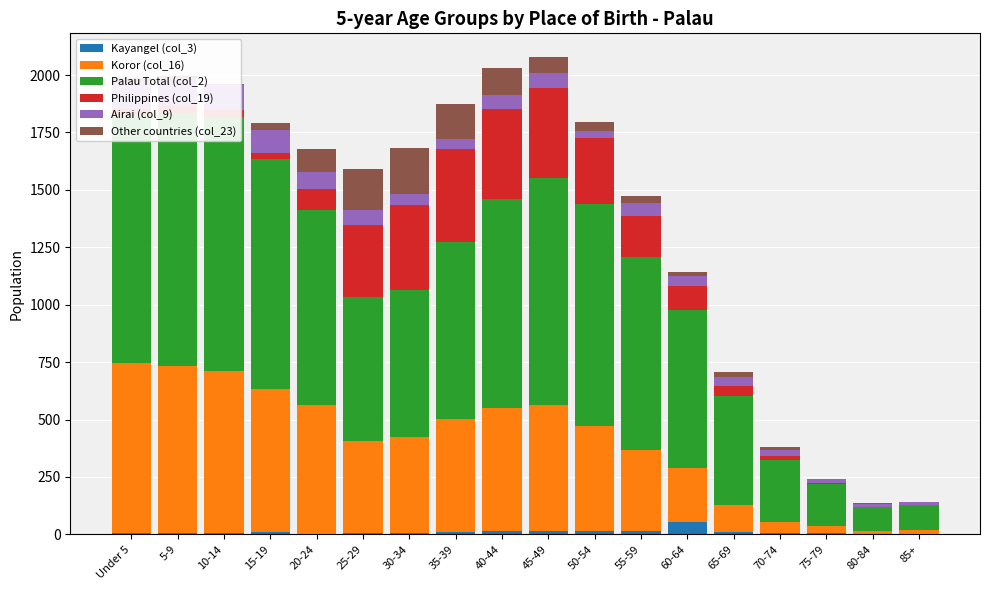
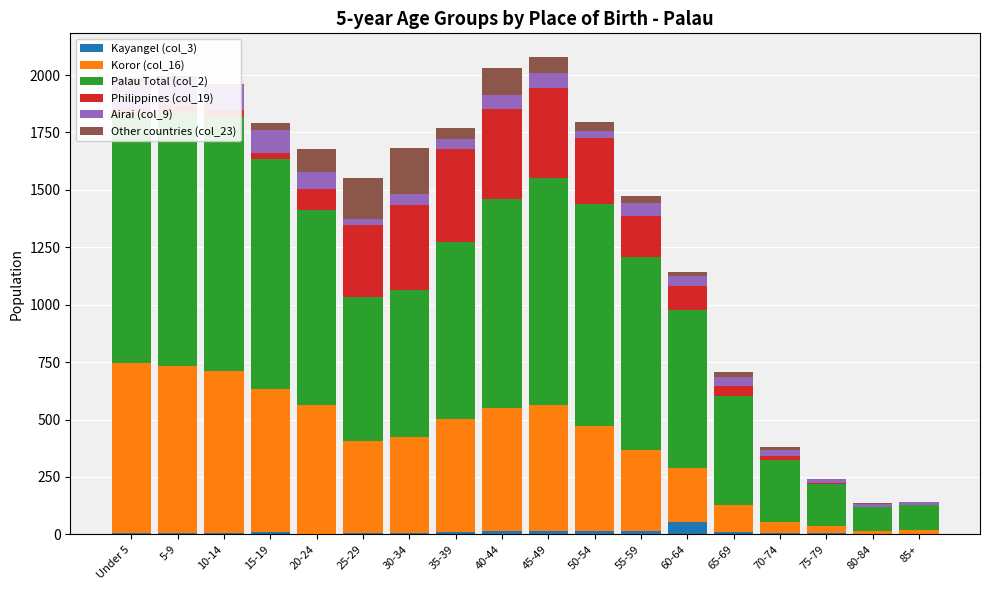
  {
    "Kayangel (col_3)": {
      "40-44": 20,
      "45-49": 10,
      "50-54": 10,
      "55-59": 10,
      "60-64": 50
    },
    "Koror (col_16)": {
      "Under 5": 740,
      "5-9": 730,
      "10-14": 700,
      "15-19": 620,
      "20-24": 560,
      "25-29": 400,
      "30-34": 420,
      "35-39": 490,
      "40-44": 540,
      "45-49": 550,
      "50-54": 460,
      "55-59": 350,
      "60-64": 240,
      "65-69": 120,
      "70-74": 50,
      "75-79": 30,
      "80-84": 10,
      "85+": 20
    },
    "Palau Total (col_2)": {
      "15-19": 1000,
      "20-24": 850,
      "25-29": 630,
      "30-34": 640,
      "35-39": 770,
      "40-44": 910,
      "45-49": 990,
      "50-54": 970,
      "55-59": 840,
      "60-64": 690,
      "65-69": 470,
      "70-74": 270,
      "75-79": 180,
      "80-84": 100,
      "85+": 110
    },
    "Philippines (col_19)": {
      "15-19": 30,
      "20-24": 90,
      "25-29": 310,
      "30-34": 370,
      "35-39": 400,
      "40-44": 390,
      "45-49": 390,
      "50-54": 290,
      "55-59": 180,
      "60-64": 100,
      "65-69": 40,
      "70-74": 20
    },
    "Airai (col_9)": {
      "15-19": 100,
      "20-24": 80,
-     "25-29": 70,
+     "25-29": 30,
      "30-34": 50,
      "35-39": 50,
      "40-44": 60,
      "45-49": 70,
      "50-54": 30,
      "55-59": 60,
      "60-64": 50,
      "65-69": 40,
      "70-74": 30,
      "75-79": 20,
      "80-84": 10,
      "85+": 10
    },
    "Other countries (col_23)": {
      "15-19": 30,
      "20-24": 100,
      "25-29": 180,
      "30-34": 200,
-     "35-39": 160,
+     "35-39": 50,
      "40-44": 120,
      "45-49": 70,
      "50-54": 40,
      "55-59": 30,
      "60-64": 20,
      "65-69": 20,
      "70-74": 10,
      "85+": 0
    }
  }
